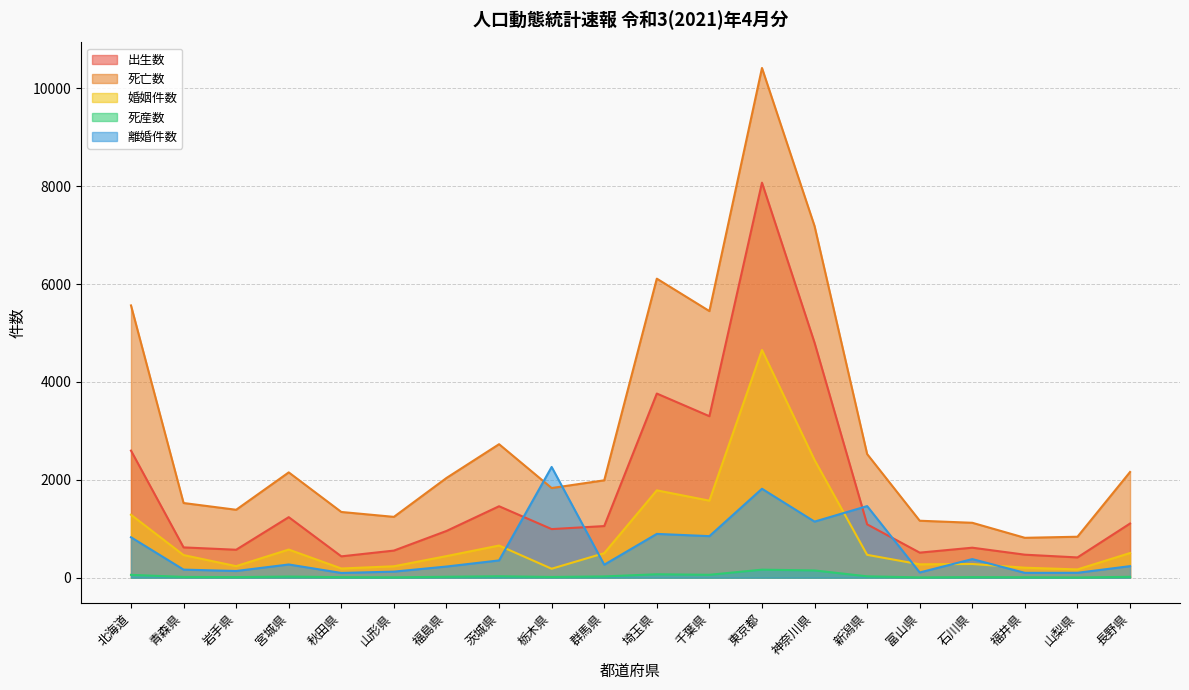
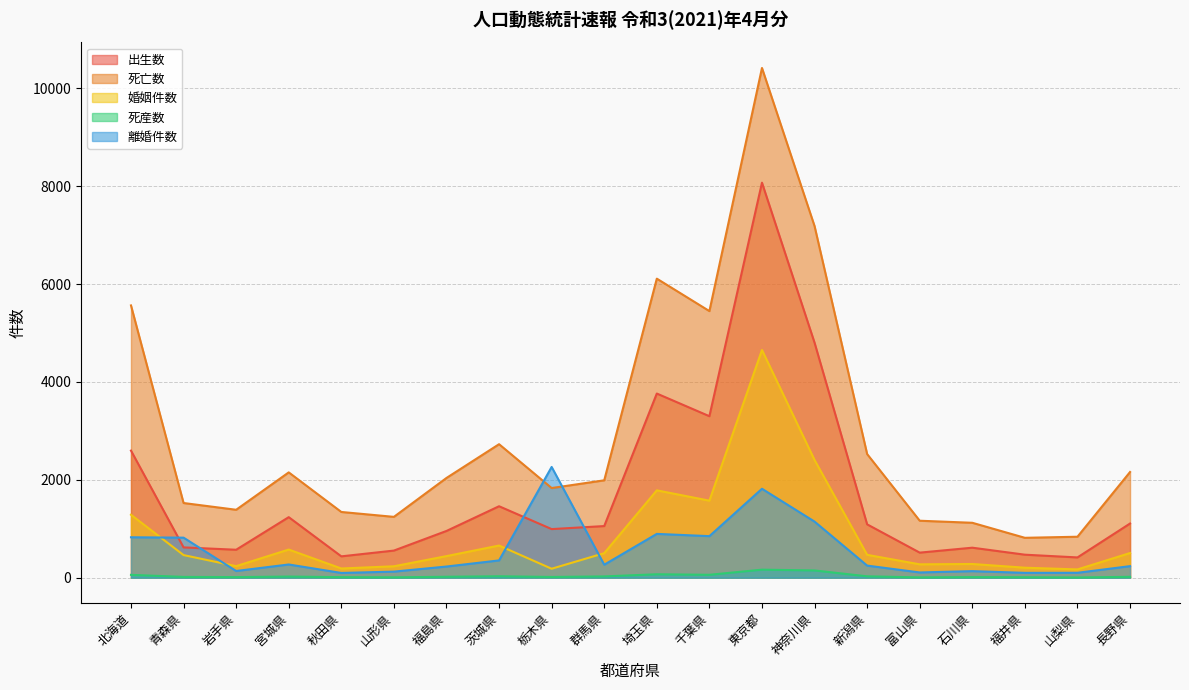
  {
    "婚姻件数": {
      "北海道": 1300,
      "青森県": 500,
      "岩手県": 200,
      "宮城県": 600,
      "秋田県": 200,
      "山形県": 200,
      "福島県": 400,
      "茨城県": 700,
      "栃木県": 200,
      "群馬県": 500,
      "埼玉県": 1800,
      "千葉県": 1600,
      "東京都": 4700,
      "神奈川県": 2400,
      "新潟県": 500,
      "富山県": 300,
      "石川県": 300,
      "福井県": 200,
      "山梨県": 200,
      "長野県": 500
    },
    "死産数": {
      "北海道": 100,
      "青森県": 0,
      "岩手県": 0,
      "宮城県": 0,
      "秋田県": 0,
      "山形県": 0,
      "福島県": 0,
      "茨城県": 0,
      "栃木県": 0,
      "群馬県": 0,
      "埼玉県": 100,
      "千葉県": 100,
      "東京都": 200,
      "神奈川県": 100,
      "新潟県": 0,
      "富山県": 0,
      "石川県": 0,
      "福井県": 0,
      "山梨県": 0,
      "長野県": 0
    },
    "離婚件数": {
      "北海道": 800,
-     "青森県": 200,
+     "青森県": 800,
      "岩手県": 100,
      "宮城県": 300,
      "秋田県": 100,
      "山形県": 100,
      "福島県": 200,
      "茨城県": 400,
      "栃木県": 2300,
      "群馬県": 300,
      "埼玉県": 900,
      "千葉県": 800,
      "東京都": 1800,
      "神奈川県": 1100,
-     "新潟県": 1500,
+     "新潟県": 200,
      "富山県": 100,
-     "石川県": 400,
+     "石川県": 100,
      "福井県": 100,
      "山梨県": 100,
      "長野県": 200
    }
  }
